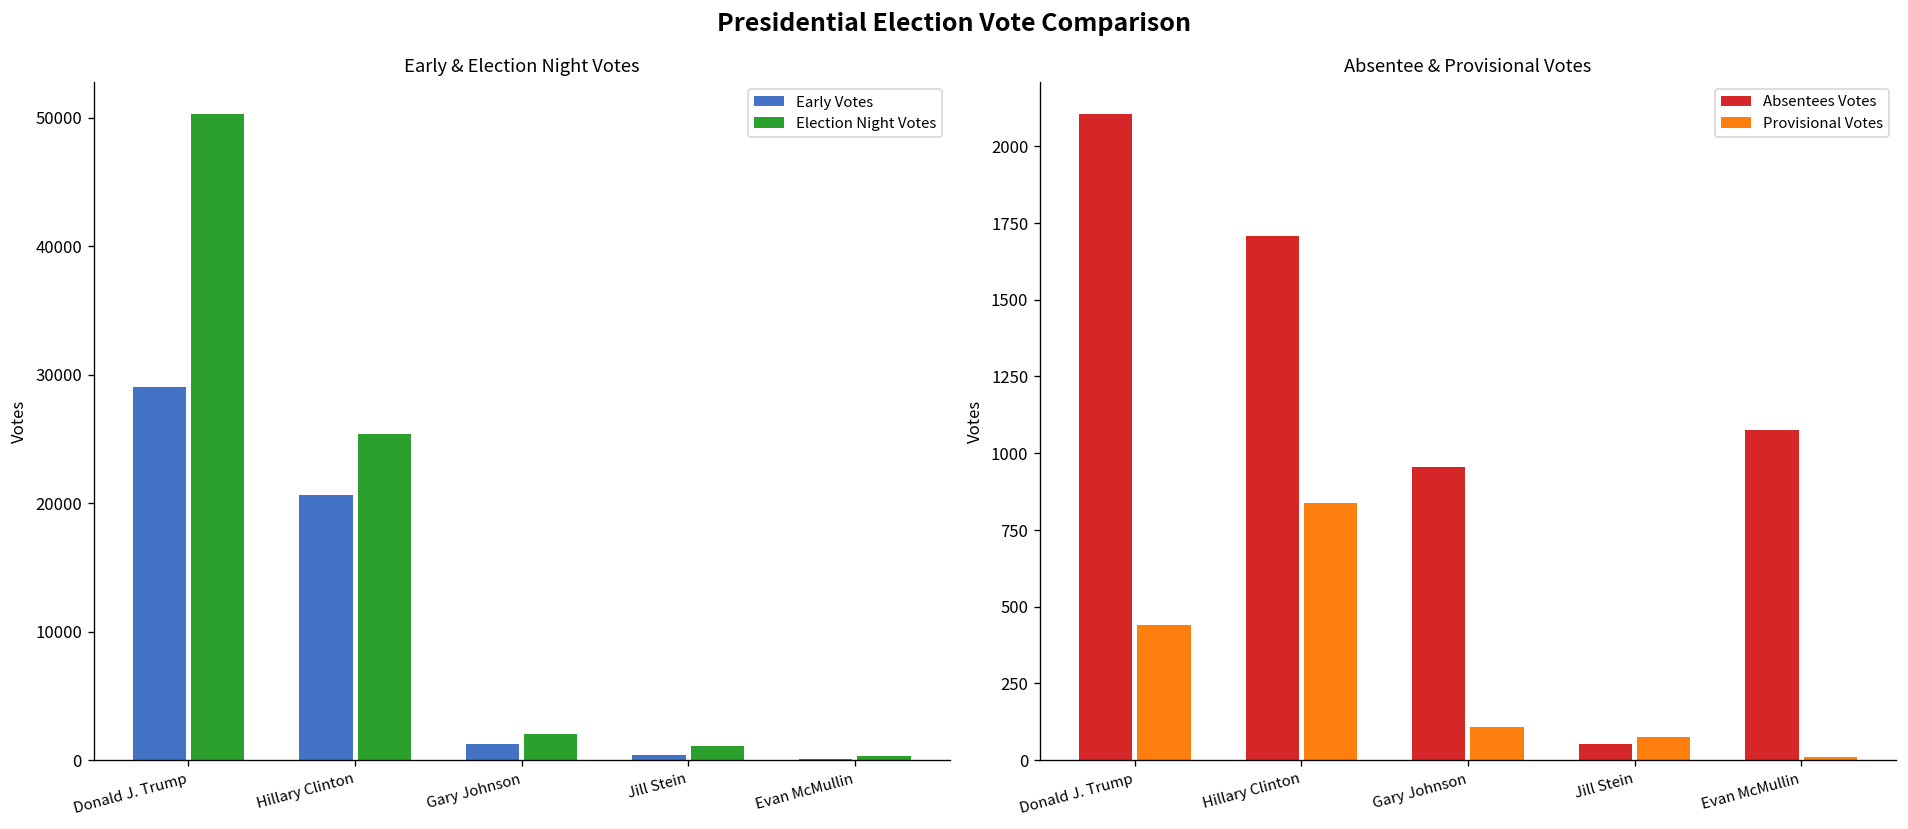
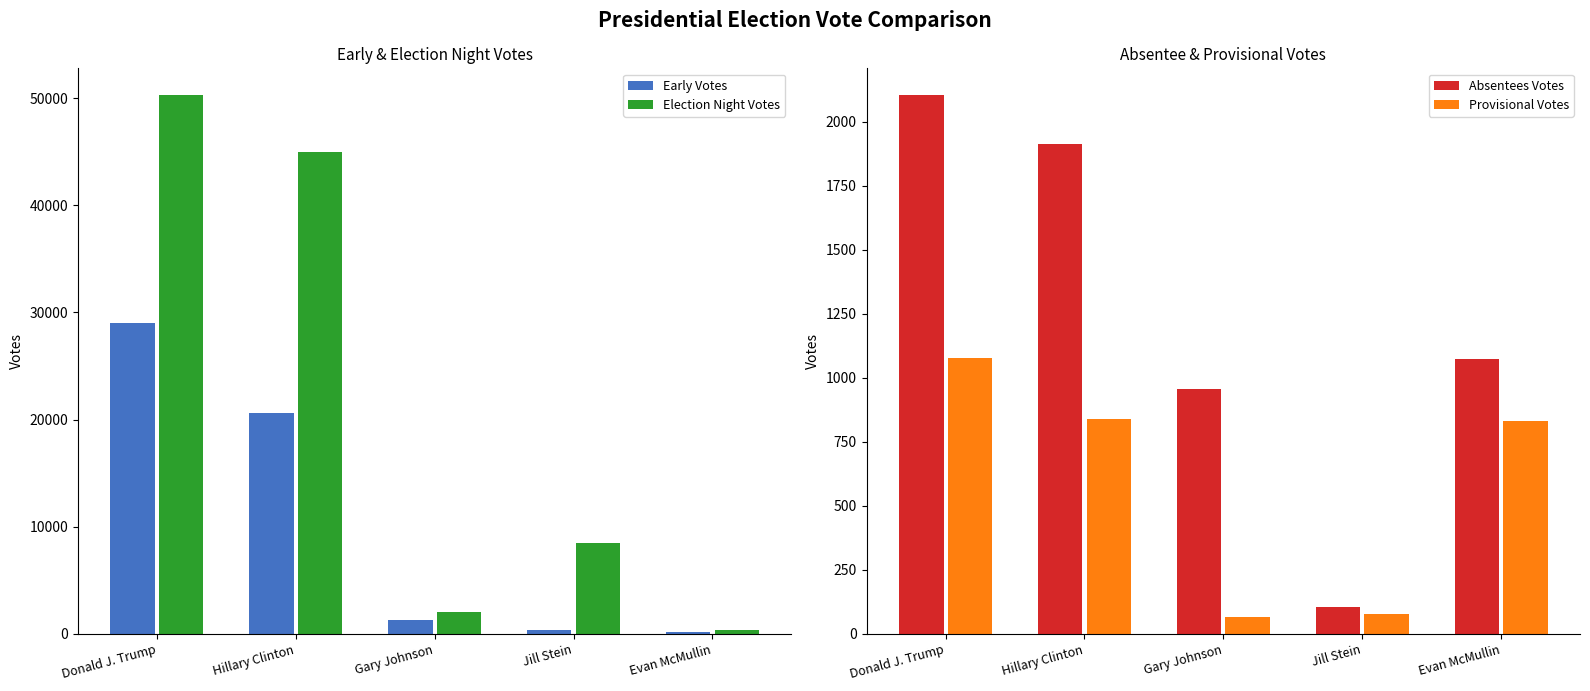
  {
    "Early & Election Night Votes": {
      "Early Votes": {
        "Donald J. Trump": 29000,
        "Hillary Clinton": 20600,
        "Gary Johnson": 1200,
        "Jill Stein": 400
      },
      "Election Night Votes": {
        "Donald J. Trump": 50300,
-       "Hillary Clinton": 25400,
+       "Hillary Clinton": 45000,
        "Gary Johnson": 2000,
-       "Jill Stein": 1100,
+       "Jill Stein": 8500,
        "Evan McMullin": 300
      }
    },
    "Absentee & Provisional Votes": {
      "Absentees Votes": {
        "Donald J. Trump": 2100,
-       "Hillary Clinton": 1710,
+       "Hillary Clinton": 1910,
        "Gary Johnson": 960,
-       "Jill Stein": 50,
+       "Jill Stein": 110,
        "Evan McMullin": 1080
      },
      "Provisional Votes": {
-       "Donald J. Trump": 440,
+       "Donald J. Trump": 1080,
        "Hillary Clinton": 840,
-       "Gary Johnson": 110,
+       "Gary Johnson": 70,
        "Jill Stein": 80,
-       "Evan McMullin": 10
+       "Evan McMullin": 830
      }
    }
  }
